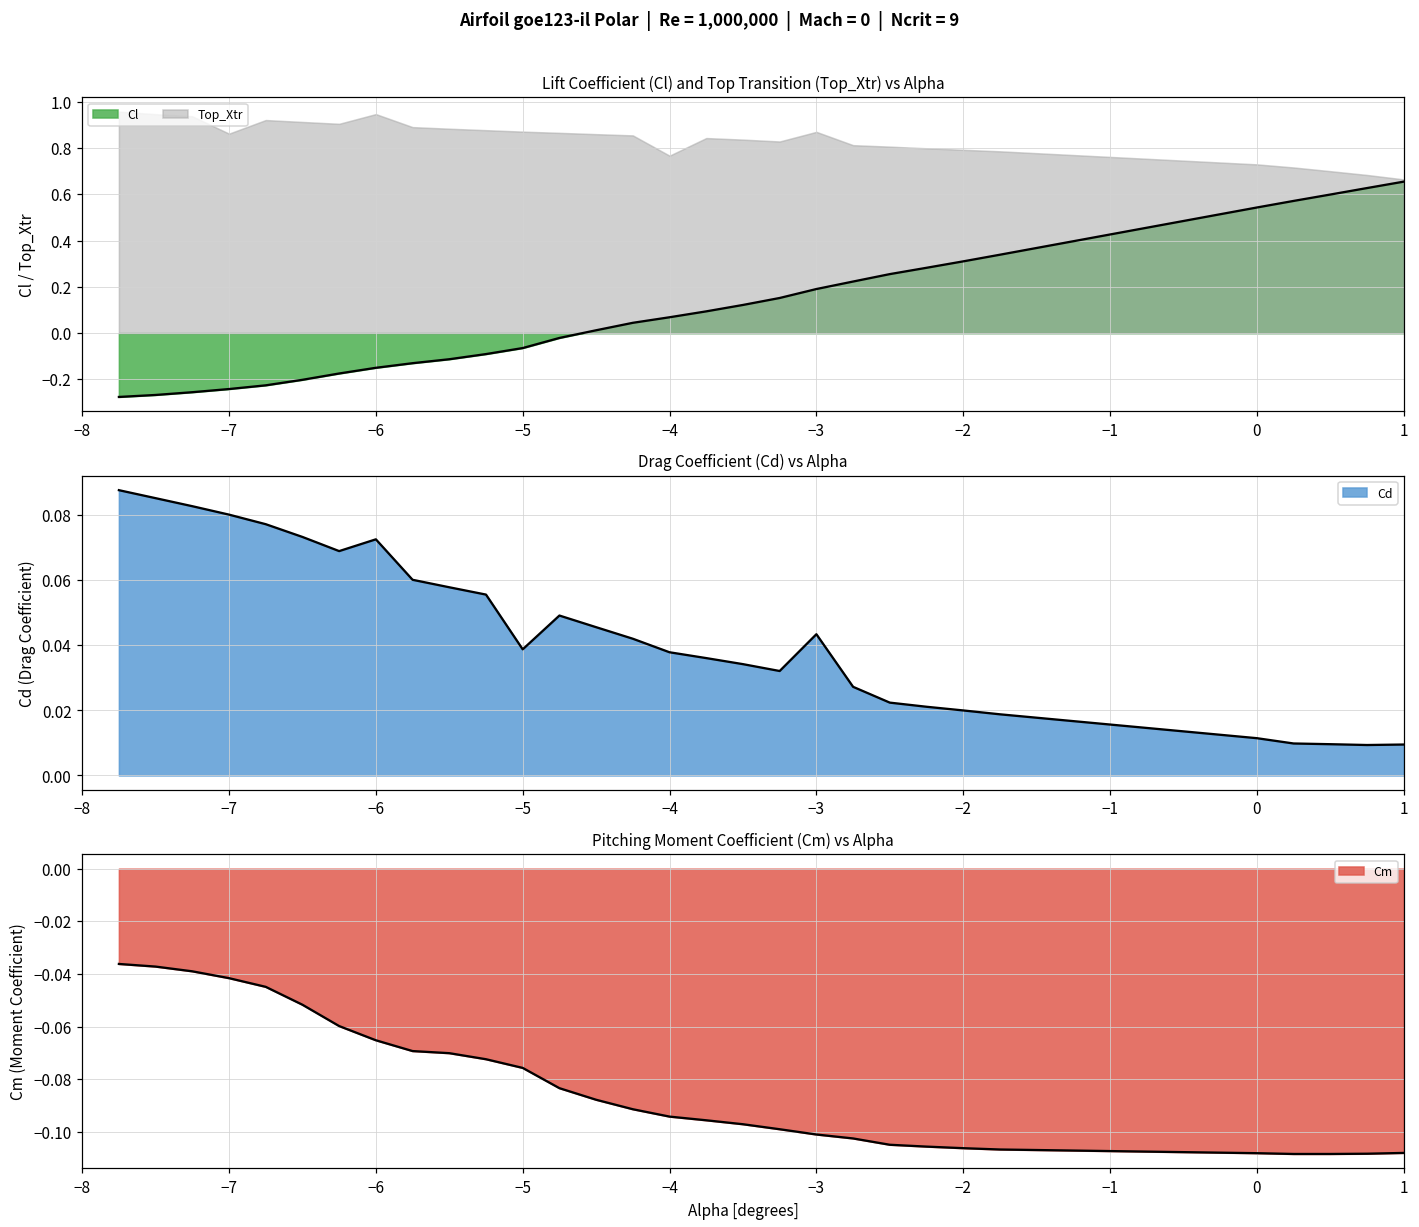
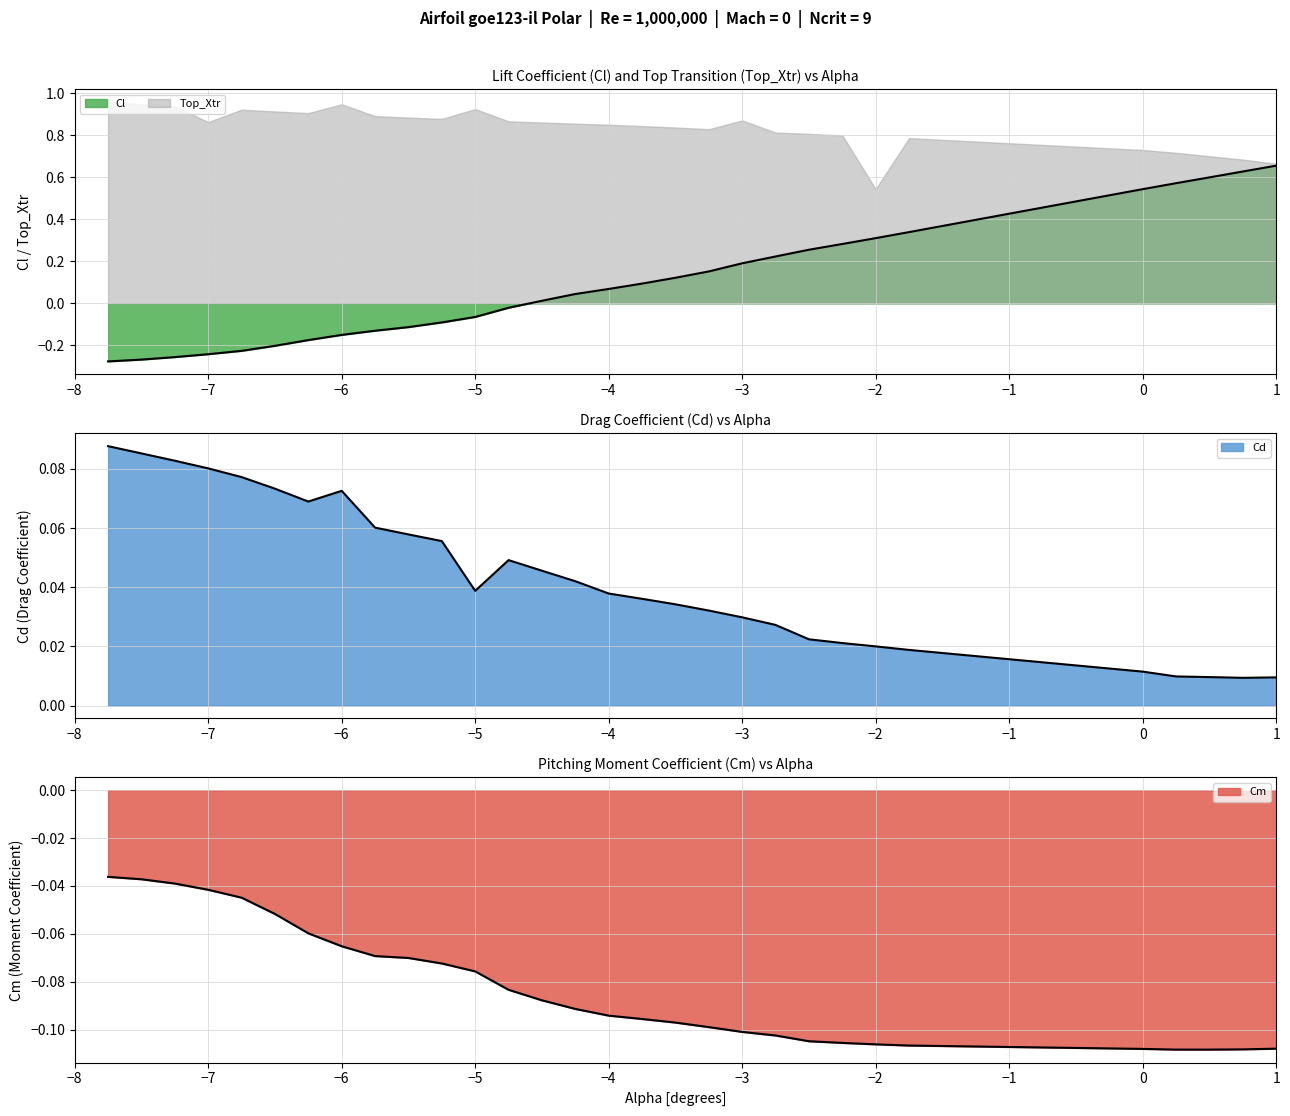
  {
    "Lift Coefficient (Cl) and Top Transition (Top_Xtr) vs Alpha": {
      "Top_Xtr": {
        "−7": 0.86,
        "−6": 0.95,
-       "−5": 0.87,
-       "−4": 0.77,
+       "−5": 0.92,
+       "−4": 0.85,
        "−3": 0.87,
-       "−2": 0.79,
+       "−2": 0.54,
        "0": 0.73
      }
    },
    "Drag Coefficient (Cd) vs Alpha": {
      "−7": 0.080,
      "−6": 0.073,
      "−5": 0.039,
      "−4": 0.038,
-     "−3": 0.043,
+     "−3": 0.030,
      "−2": 0.020,
      "0": 0.011,
      "1": 0.010
    }
  }
